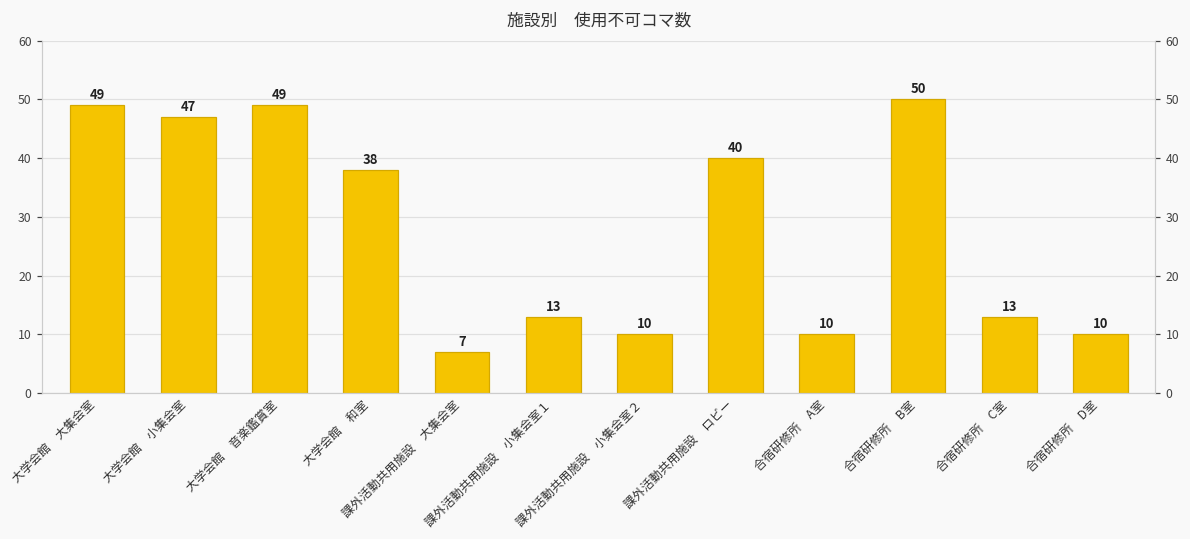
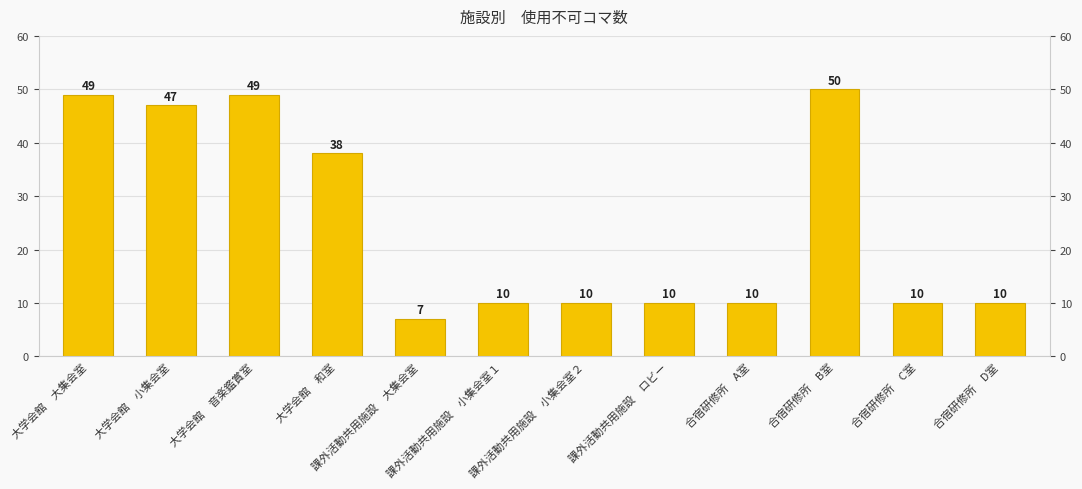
  {
    "大学会館 大集会室": 49,
    "大学会館 小集会室": 47,
    "大学会館 音楽鑑賞室": 49,
    "大学会館 和室": 38,
    "課外活動共用施設 大集会室": 7,
-   "課外活動共用施設 小集会室１": 13,
+   "課外活動共用施設 小集会室１": 10,
    "課外活動共用施設 小集会室２": 10,
-   "課外活動共用施設 ロビー": 40,
+   "課外活動共用施設 ロビー": 10,
    "合宿研修所 A室": 10,
    "合宿研修所 B室": 50,
-   "合宿研修所 C室": 13,
+   "合宿研修所 C室": 10,
    "合宿研修所 D室": 10
  }
